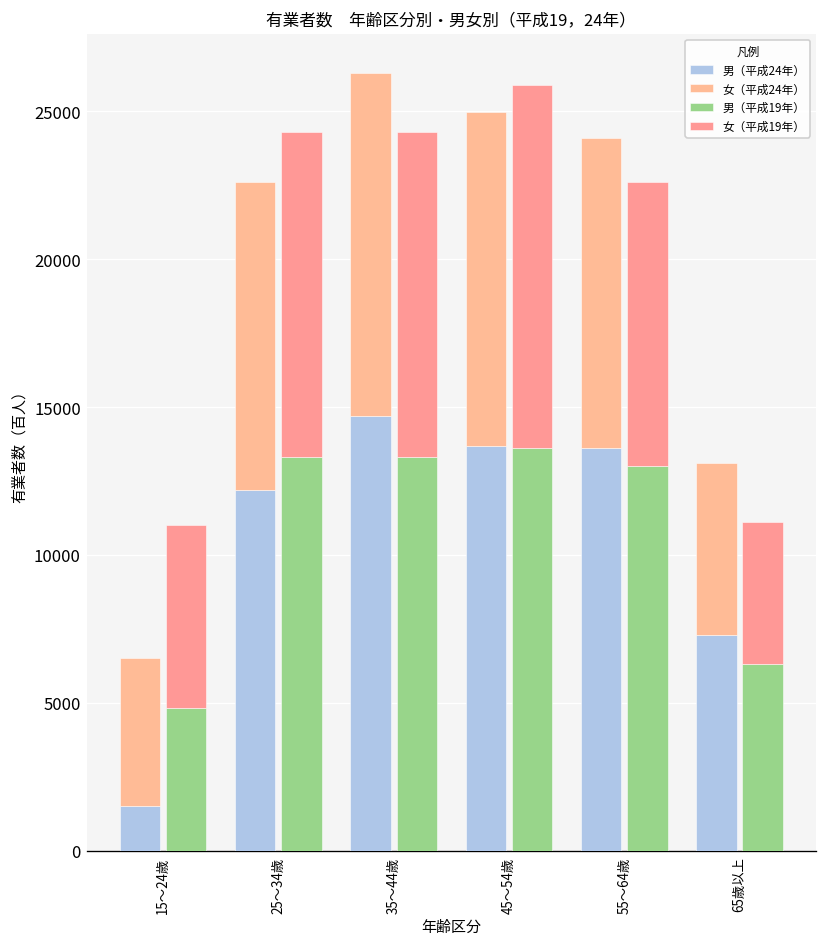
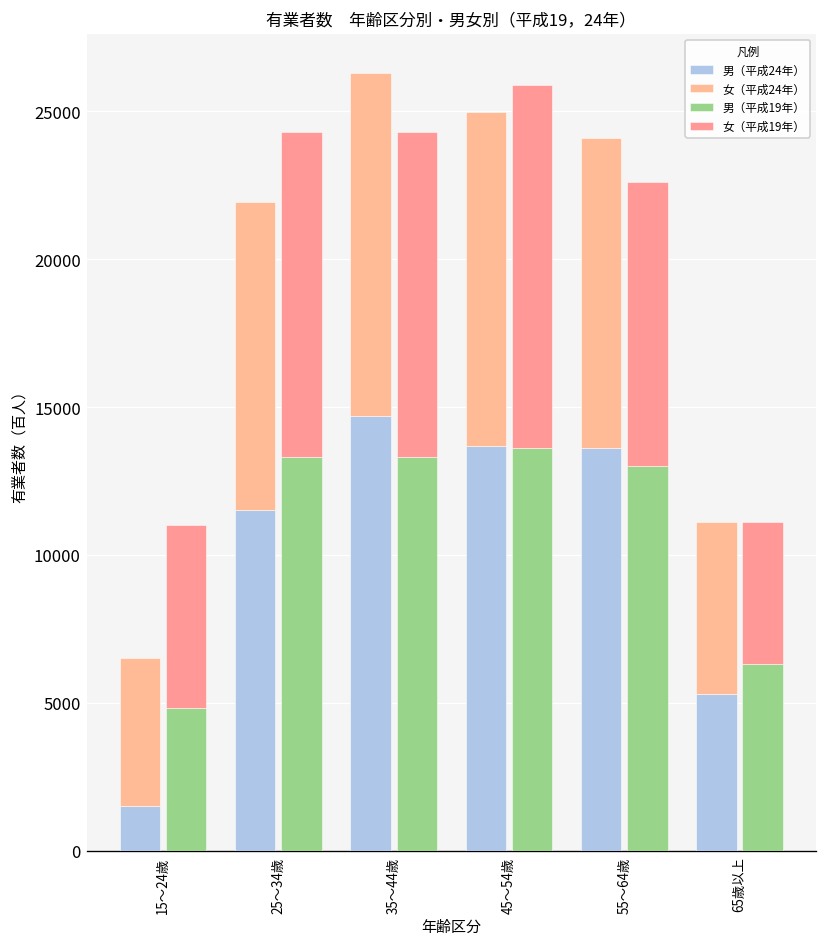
  {
    "男（平成24年）": {
      "15～24歳": 1500,
-     "25～34歳": 12200,
+     "25～34歳": 11500,
      "35～44歳": 14700,
      "45～54歳": 13700,
      "55～64歳": 13600,
-     "65歳以上": 7300
+     "65歳以上": 5300
    },
    "男（平成19年）": {
      "15～24歳": 4800,
      "25～34歳": 13300,
      "35～44歳": 13300,
      "45～54歳": 13600,
      "55～64歳": 13000,
      "65歳以上": 6300
    }
  }
